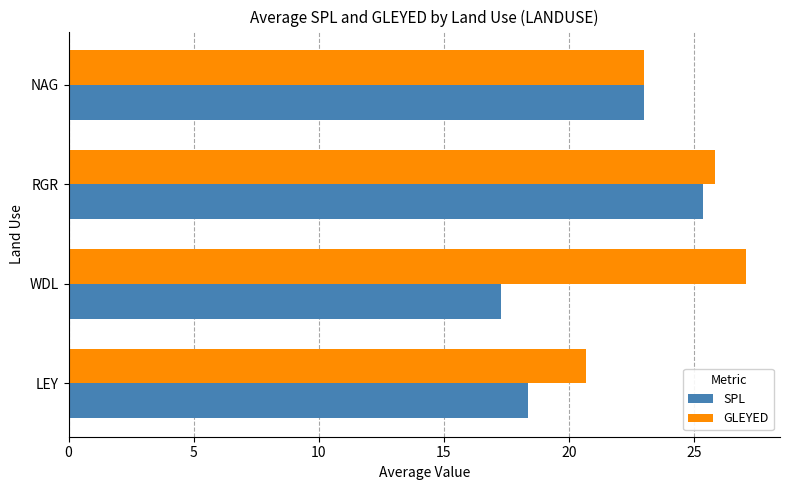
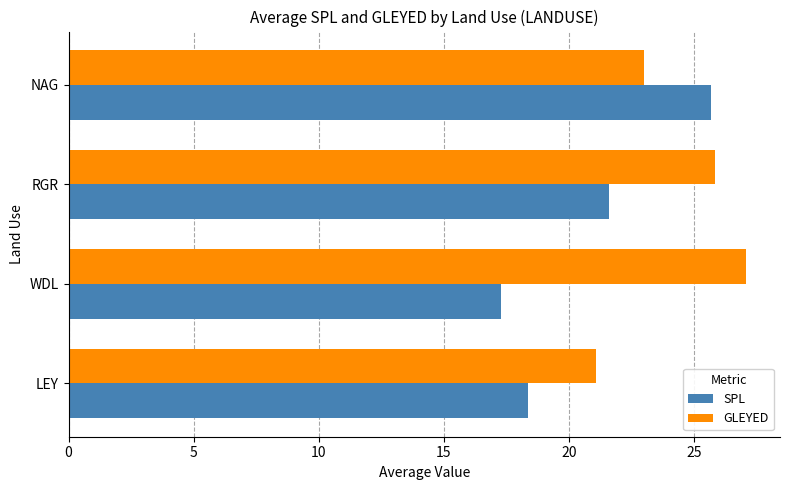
  {
    "SPL": {
-     "NAG": 23.0,
-     "RGR": 25.4,
+     "NAG": 25.7,
+     "RGR": 21.6,
      "WDL": 17.3,
      "LEY": 18.4
    },
    "GLEYED": {
      "NAG": 23.0,
      "RGR": 25.9,
      "WDL": 27.1,
-     "LEY": 20.7
+     "LEY": 21.1
    }
  }
